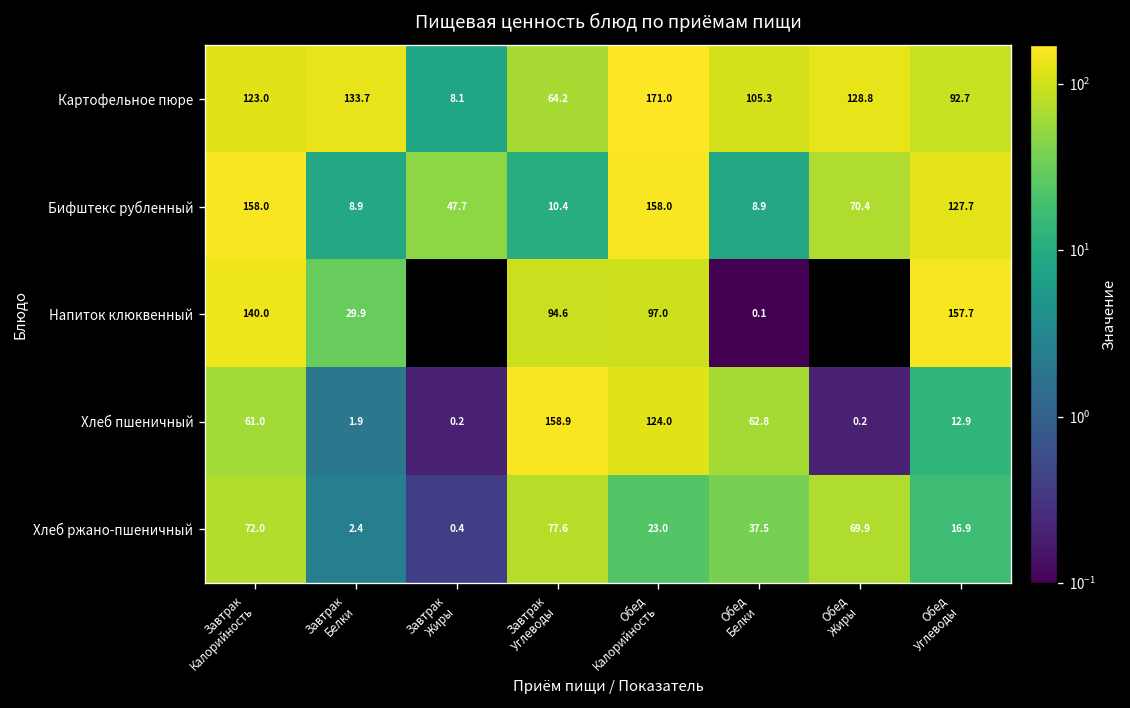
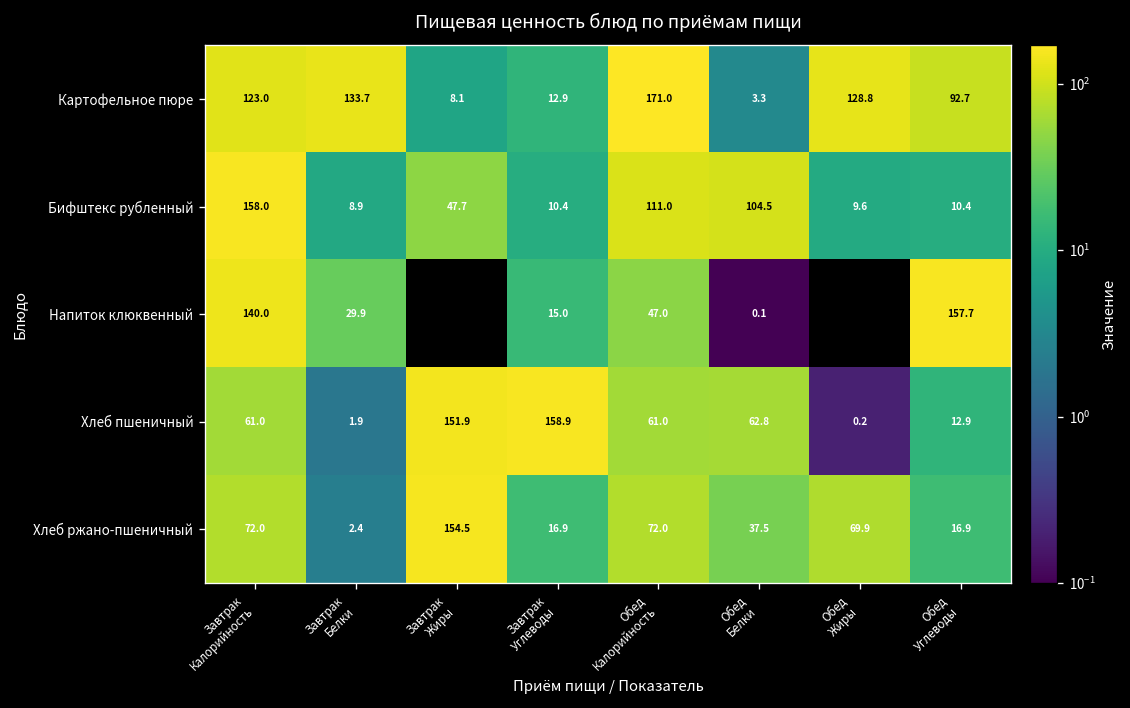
  {
    "Картофельное пюре": {
      "Завтрак Калорийность": 123.0,
      "Завтрак Белки": 133.7,
      "Завтрак Жиры": 8.1,
-     "Завтрак Углеводы": 64.2,
+     "Завтрак Углеводы": 12.9,
      "Обед Калорийность": 171.0,
-     "Обед Белки": 105.3,
+     "Обед Белки": 3.3,
      "Обед Жиры": 128.8,
      "Обед Углеводы": 92.7
    },
    "Бифштекс рубленный": {
      "Завтрак Калорийность": 158.0,
      "Завтрак Белки": 8.9,
      "Завтрак Жиры": 47.7,
      "Завтрак Углеводы": 10.4,
-     "Обед Калорийность": 158.0,
-     "Обед Белки": 8.9,
-     "Обед Жиры": 70.4,
-     "Обед Углеводы": 127.7
+     "Обед Калорийность": 111.0,
+     "Обед Белки": 104.5,
+     "Обед Жиры": 9.6,
+     "Обед Углеводы": 10.4
    },
    "Напиток клюквенный": {
      "Завтрак Калорийность": 140.0,
      "Завтрак Белки": 29.9,
-     "Завтрак Углеводы": 94.6,
-     "Обед Калорийность": 97.0,
+     "Завтрак Углеводы": 15.0,
+     "Обед Калорийность": 47.0,
      "Обед Белки": 0.1,
      "Обед Углеводы": 157.7
    },
    "Хлеб пшеничный": {
      "Завтрак Калорийность": 61.0,
      "Завтрак Белки": 1.9,
-     "Завтрак Жиры": 0.2,
+     "Завтрак Жиры": 151.9,
      "Завтрак Углеводы": 158.9,
-     "Обед Калорийность": 124.0,
+     "Обед Калорийность": 61.0,
      "Обед Белки": 62.8,
      "Обед Жиры": 0.2,
      "Обед Углеводы": 12.9
    },
    "Хлеб ржано-пшеничный": {
      "Завтрак Калорийность": 72.0,
      "Завтрак Белки": 2.4,
-     "Завтрак Жиры": 0.4,
-     "Завтрак Углеводы": 77.6,
-     "Обед Калорийность": 23.0,
+     "Завтрак Жиры": 154.5,
+     "Завтрак Углеводы": 16.9,
+     "Обед Калорийность": 72.0,
      "Обед Белки": 37.5,
      "Обед Жиры": 69.9,
      "Обед Углеводы": 16.9
    }
  }
